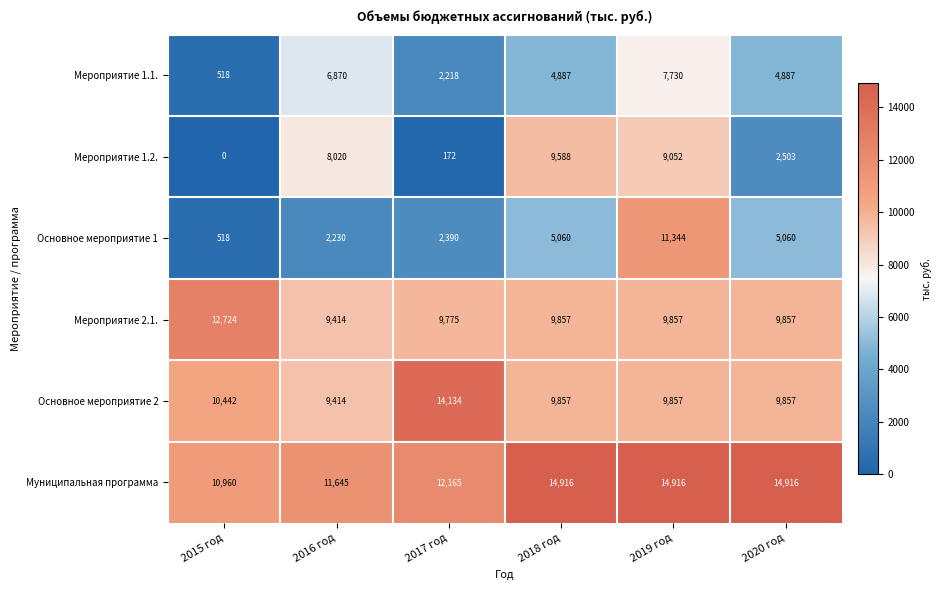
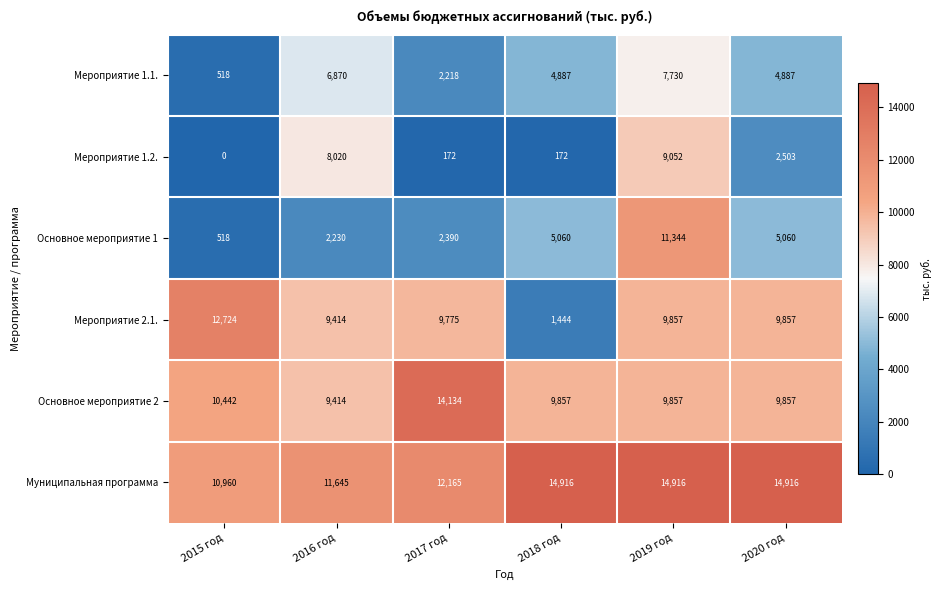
  {
    "Мероприятие 1.1.": {
      "2015 год": "518",
      "2016 год": "6,870",
      "2017 год": "2,218",
      "2018 год": "4,887",
      "2019 год": "7,730",
      "2020 год": "4,887"
    },
    "Мероприятие 1.2.": {
      "2015 год": "0",
      "2016 год": "8,020",
      "2017 год": "172",
-     "2018 год": "9,588",
+     "2018 год": "172",
      "2019 год": "9,052",
      "2020 год": "2,503"
    },
    "Основное мероприятие 1": {
      "2015 год": "518",
      "2016 год": "2,230",
      "2017 год": "2,390",
      "2018 год": "5,060",
      "2019 год": "11,344",
      "2020 год": "5,060"
    },
    "Мероприятие 2.1.": {
      "2015 год": "12,724",
      "2016 год": "9,414",
      "2017 год": "9,775",
-     "2018 год": "9,857",
+     "2018 год": "1,444",
      "2019 год": "9,857",
      "2020 год": "9,857"
    },
    "Основное мероприятие 2": {
      "2015 год": "10,442",
      "2016 год": "9,414",
      "2017 год": "14,134",
      "2018 год": "9,857",
      "2019 год": "9,857",
      "2020 год": "9,857"
    },
    "Муниципальная программа": {
      "2015 год": "10,960",
      "2016 год": "11,645",
      "2017 год": "12,165",
      "2018 год": "14,916",
      "2019 год": "14,916",
      "2020 год": "14,916"
    }
  }
